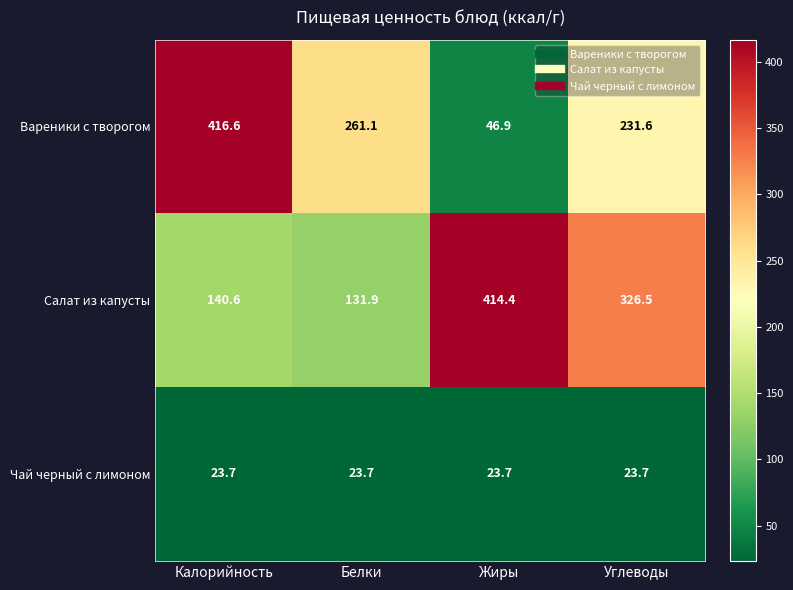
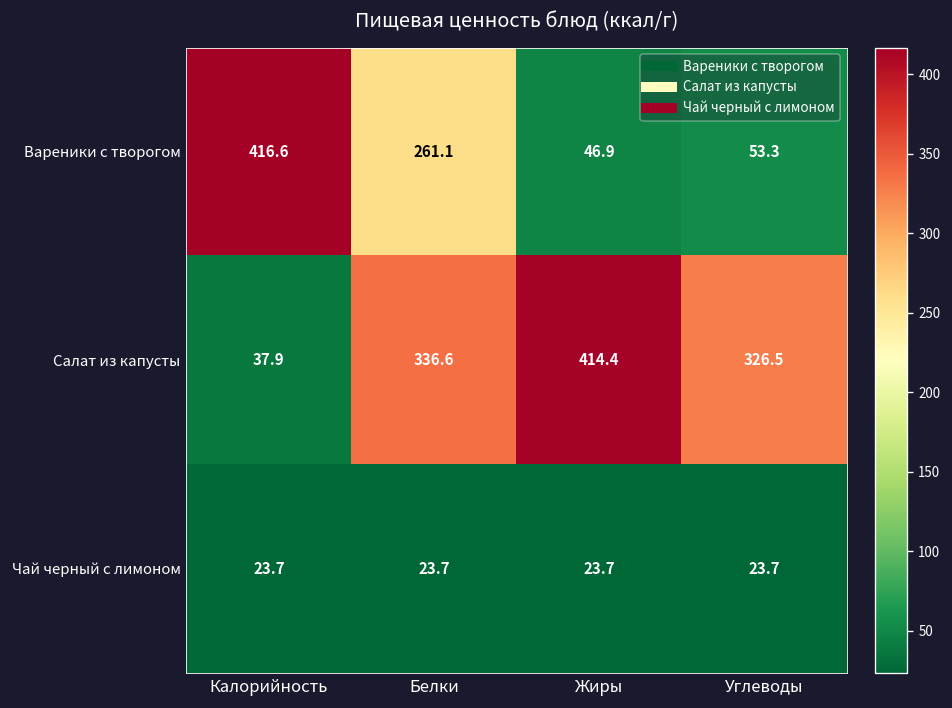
  {
    "Вареники с творогом": {
      "Калорийность": 416.6,
      "Белки": 261.1,
      "Жиры": 46.9,
-     "Углеводы": 231.6
+     "Углеводы": 53.3
    },
    "Салат из капусты": {
-     "Калорийность": 140.6,
-     "Белки": 131.9,
+     "Калорийность": 37.9,
+     "Белки": 336.6,
      "Жиры": 414.4,
      "Углеводы": 326.5
    },
    "Чай черный с лимоном": {
      "Калорийность": 23.7,
      "Белки": 23.7,
      "Жиры": 23.7,
      "Углеводы": 23.7
    }
  }
